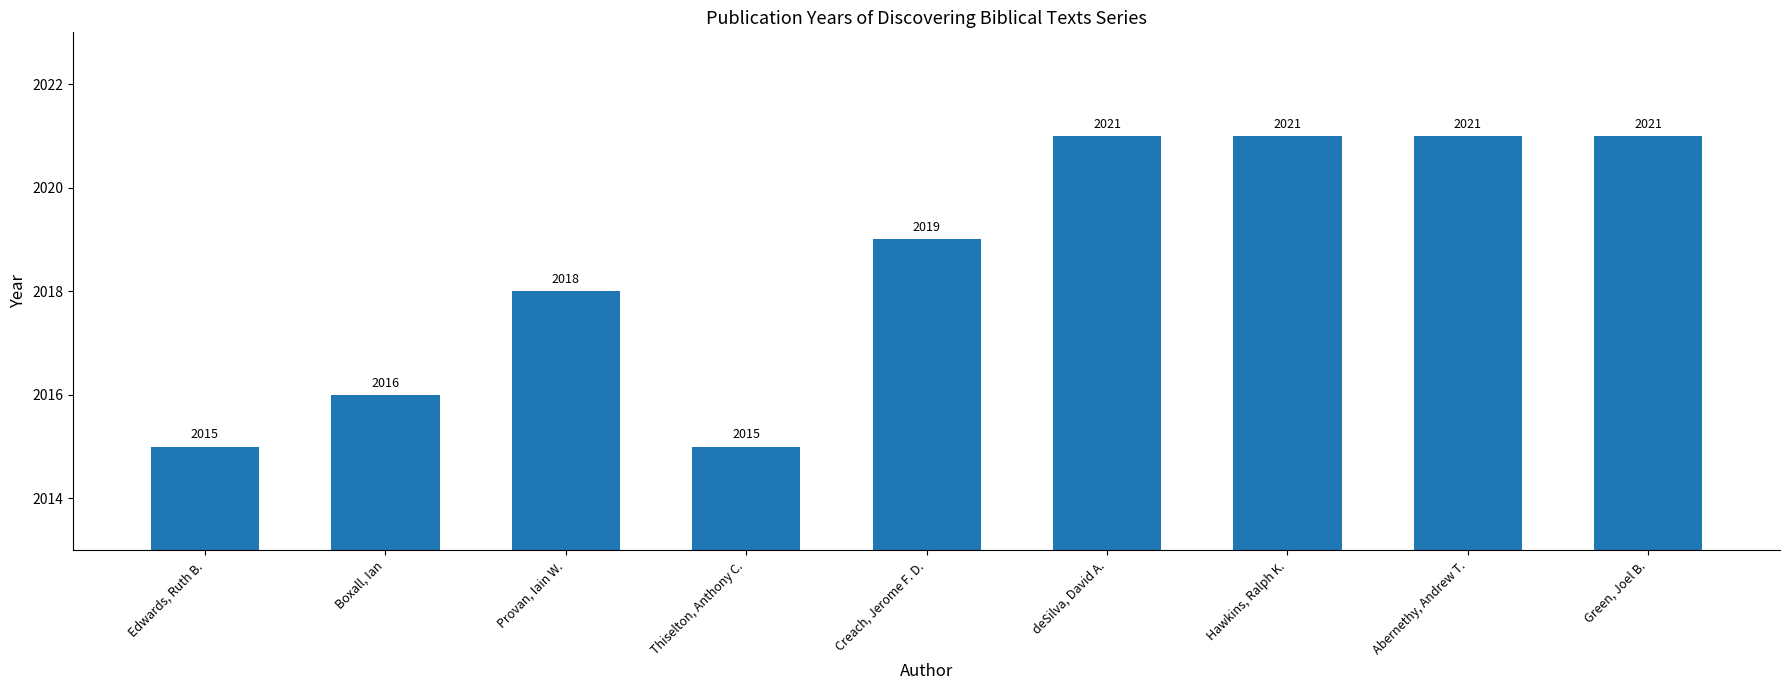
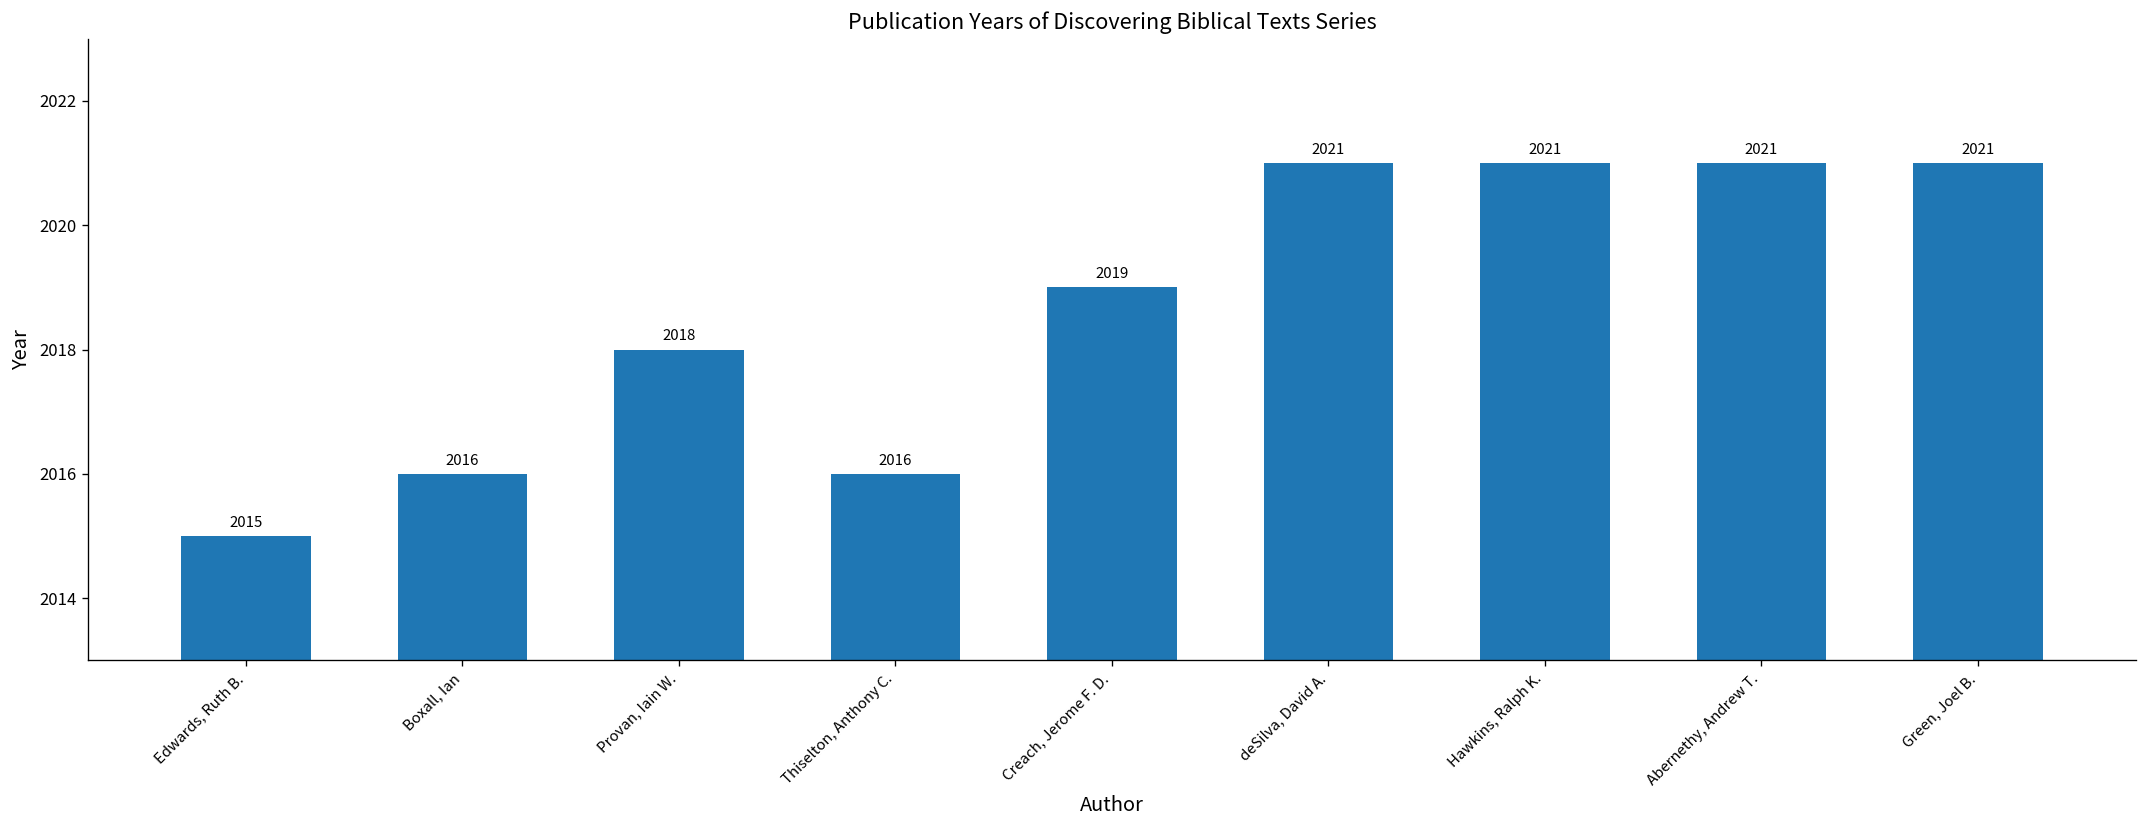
  {
    "Edwards, Ruth B.": 2015,
    "Boxall, Ian": 2016,
    "Provan, Iain W.": 2018,
-   "Thiselton, Anthony C.": 2015,
+   "Thiselton, Anthony C.": 2016,
    "Creach, Jerome F. D.": 2019,
    "deSilva, David A.": 2021,
    "Hawkins, Ralph K.": 2021,
    "Abernethy, Andrew T.": 2021,
    "Green, Joel B.": 2021
  }
